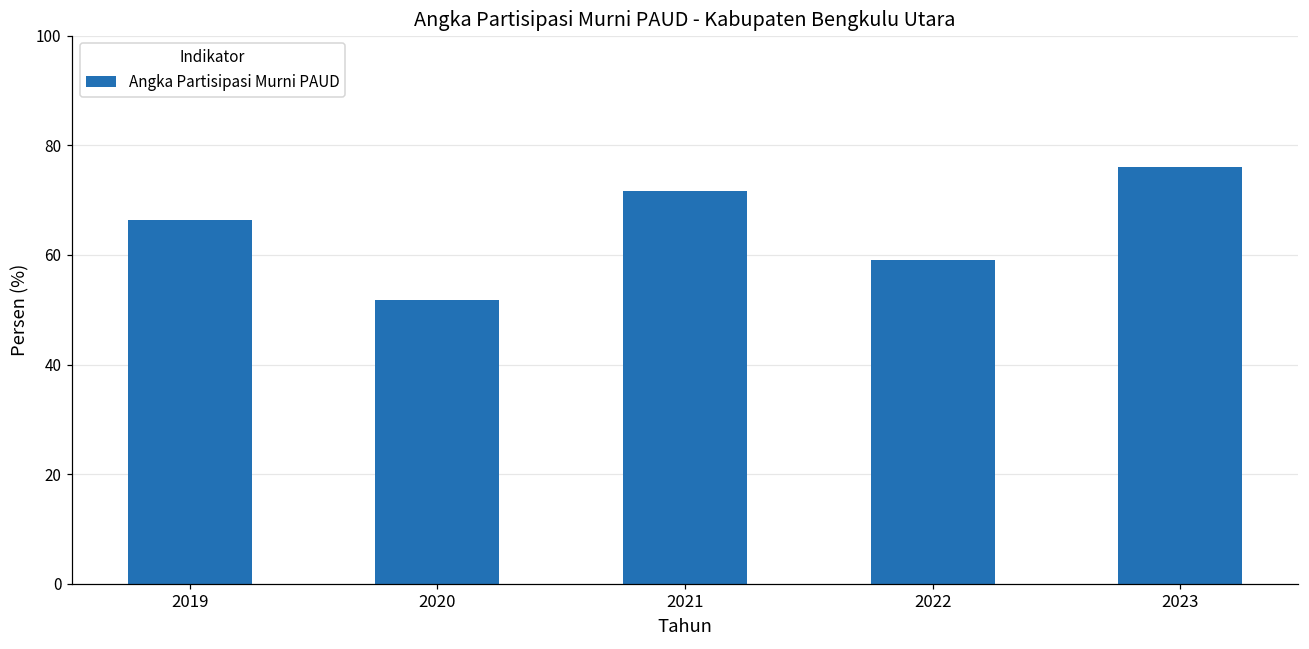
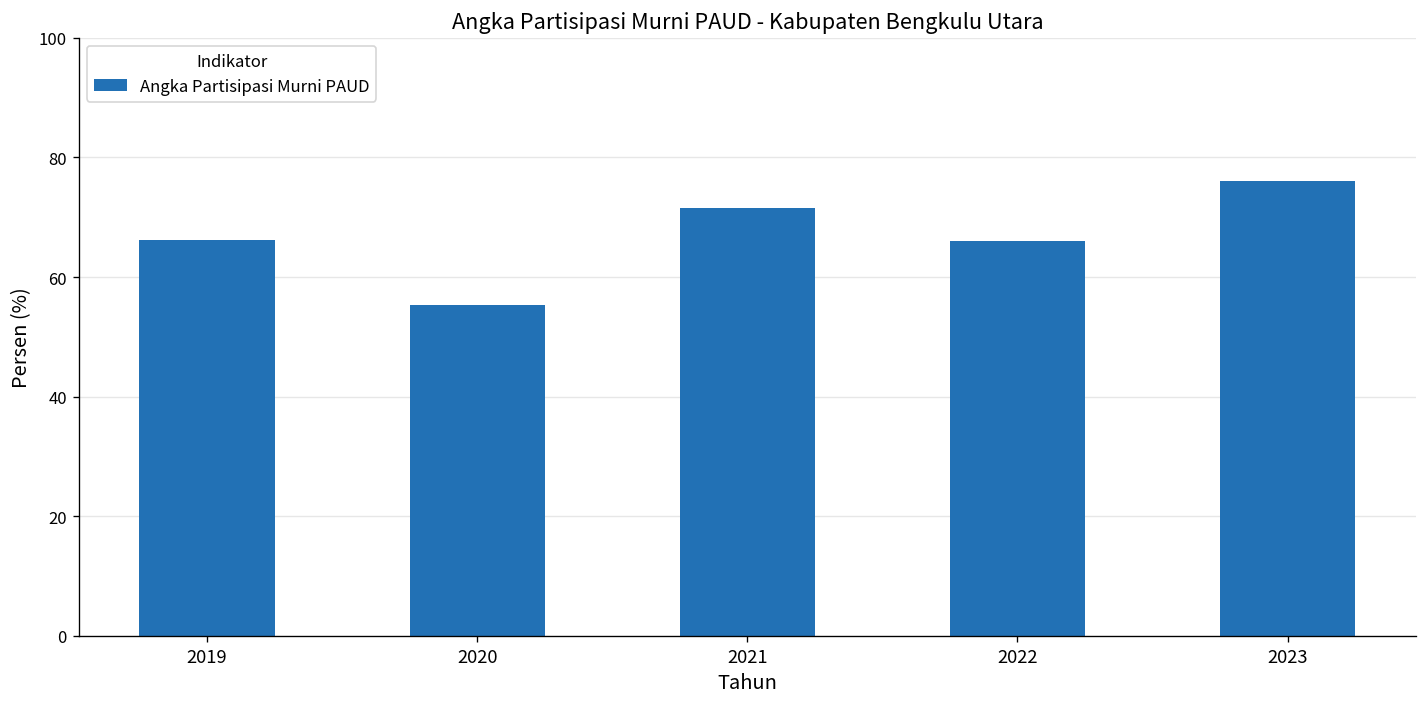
  {
    "2019": 66,
-   "2020": 52,
+   "2020": 55,
    "2021": 72,
-   "2022": 59,
+   "2022": 66,
    "2023": 76
  }
